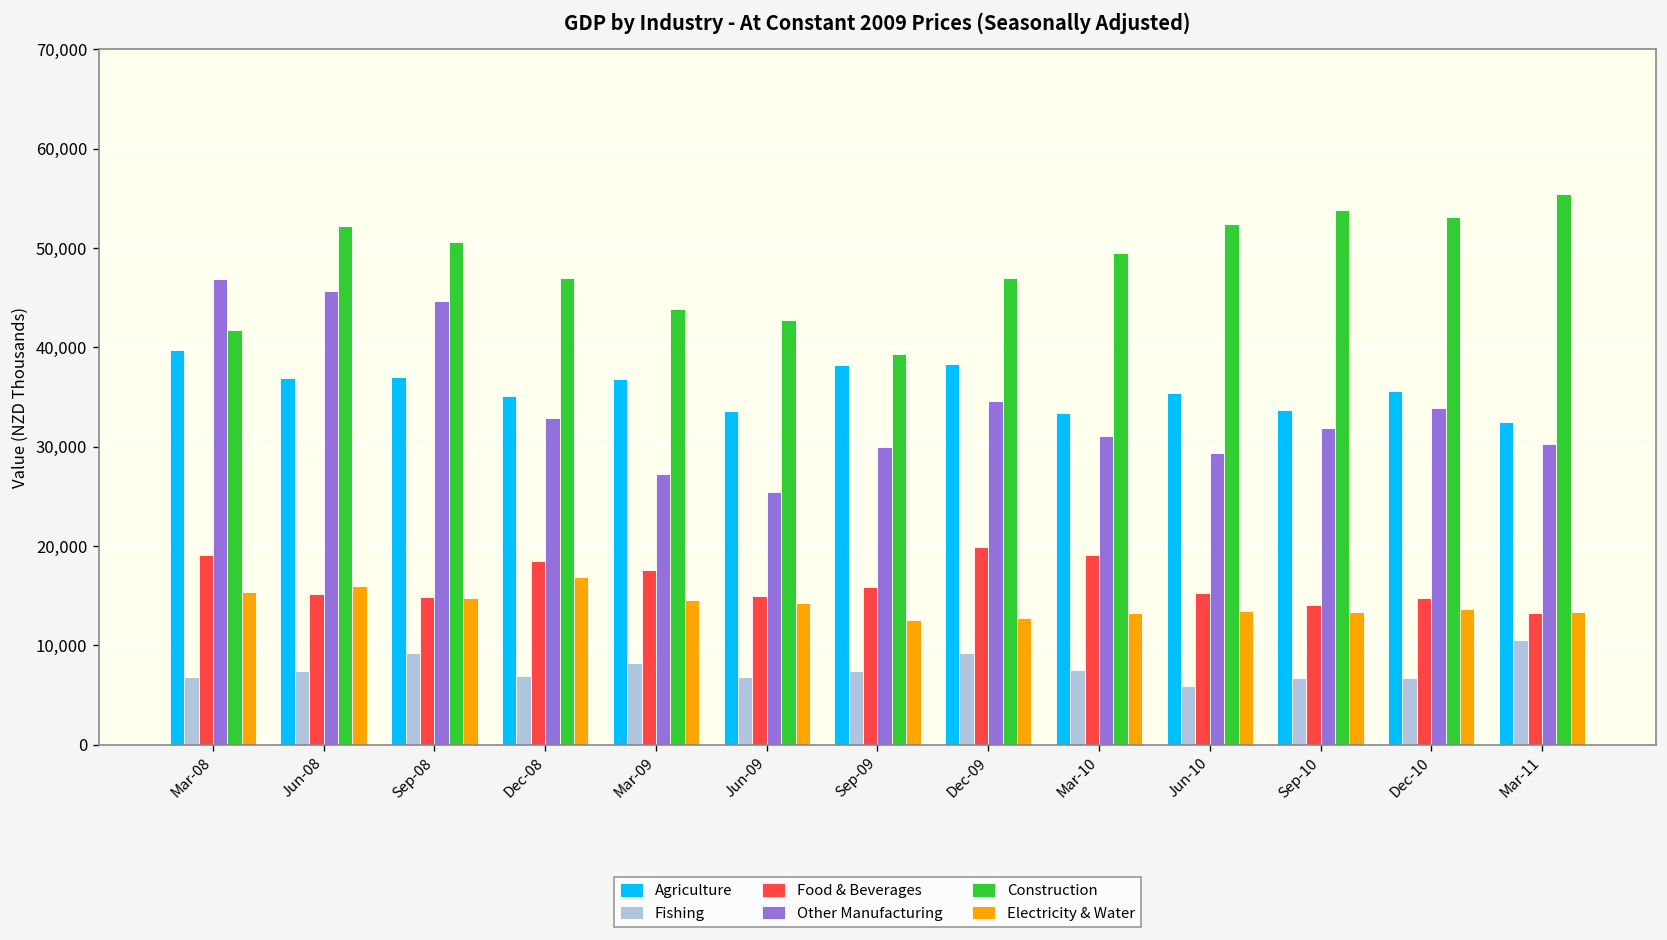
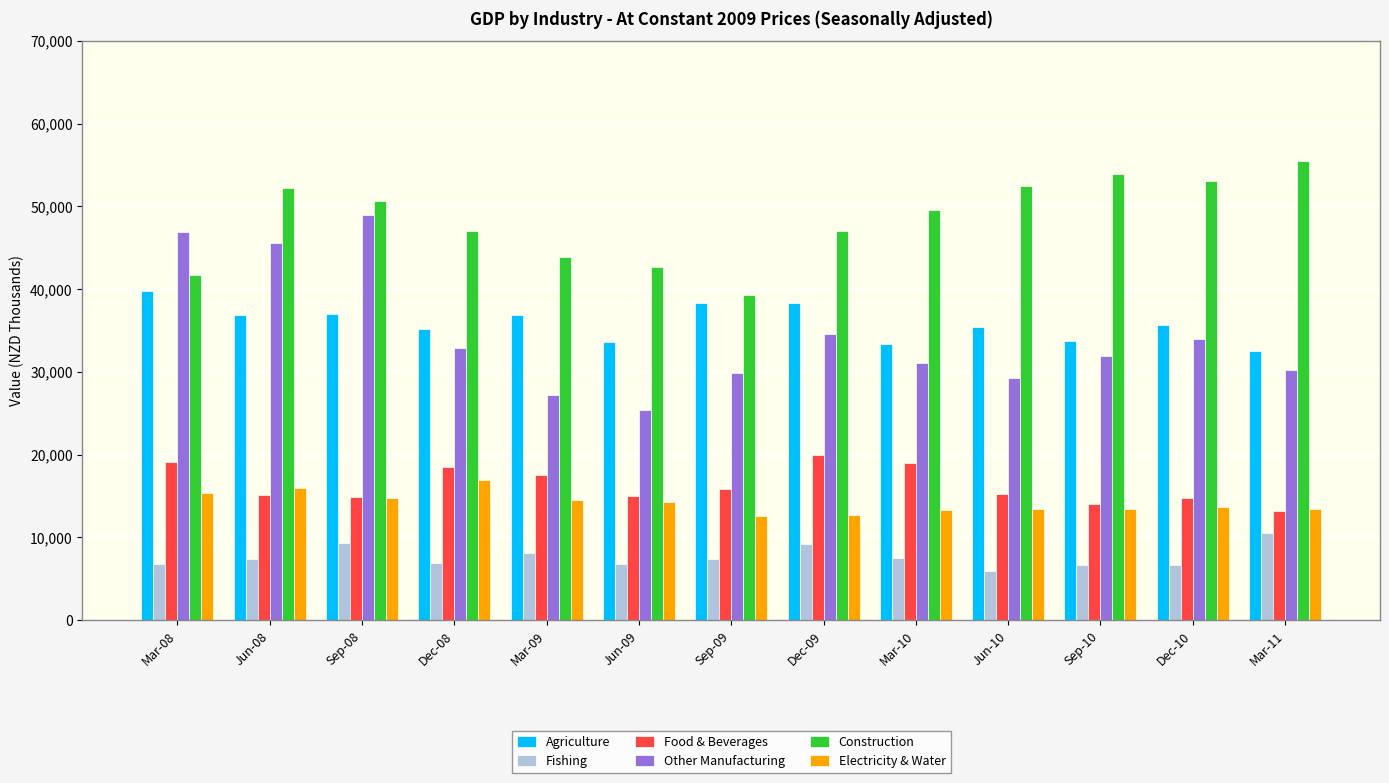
  {
    "Agriculture": {
      "Mar-08": "40,000",
      "Jun-08": "37,000",
      "Sep-08": "37,000",
      "Dec-08": "35,000",
      "Mar-09": "37,000",
      "Jun-09": "34,000",
      "Sep-09": "38,000",
      "Dec-09": "38,000",
      "Mar-10": "33,000",
      "Jun-10": "35,000",
      "Sep-10": "34,000",
      "Dec-10": "36,000",
      "Mar-11": "32,000"
    },
    "Fishing": {
      "Mar-08": "7,000",
      "Jun-08": "7,000",
      "Sep-08": "9,000",
      "Dec-08": "7,000",
      "Mar-09": "8,000",
      "Jun-09": "7,000",
      "Sep-09": "7,000",
      "Dec-09": "9,000",
      "Mar-10": "7,000",
      "Jun-10": "6,000",
      "Sep-10": "7,000",
      "Dec-10": "7,000",
      "Mar-11": "11,000"
    },
    "Food & Beverages": {
      "Mar-08": "19,000",
      "Jun-08": "15,000",
      "Sep-08": "15,000",
      "Dec-08": "18,000",
      "Mar-09": "18,000",
      "Jun-09": "15,000",
      "Sep-09": "16,000",
      "Dec-09": "20,000",
      "Mar-10": "19,000",
      "Jun-10": "15,000",
      "Sep-10": "14,000",
      "Dec-10": "15,000",
      "Mar-11": "13,000"
    },
    "Other Manufacturing": {
      "Mar-08": "47,000",
      "Jun-08": "46,000",
-     "Sep-08": "45,000",
+     "Sep-08": "49,000",
      "Dec-08": "33,000",
      "Mar-09": "27,000",
      "Jun-09": "25,000",
      "Sep-09": "30,000",
      "Dec-09": "35,000",
      "Mar-10": "31,000",
      "Jun-10": "29,000",
      "Sep-10": "32,000",
      "Dec-10": "34,000",
      "Mar-11": "30,000"
    },
    "Construction": {
      "Mar-08": "42,000",
      "Jun-08": "52,000",
      "Sep-08": "51,000",
      "Dec-08": "47,000",
      "Mar-09": "44,000",
      "Jun-09": "43,000",
      "Sep-09": "39,000",
      "Dec-09": "47,000",
      "Mar-10": "50,000",
      "Jun-10": "52,000",
      "Sep-10": "54,000",
      "Dec-10": "53,000",
      "Mar-11": "55,000"
    },
    "Electricity & Water": {
      "Mar-08": "15,000",
      "Jun-08": "16,000",
      "Sep-08": "15,000",
      "Dec-08": "17,000",
      "Mar-09": "15,000",
      "Jun-09": "14,000",
      "Sep-09": "13,000",
      "Dec-09": "13,000",
      "Mar-10": "13,000",
      "Jun-10": "13,000",
      "Sep-10": "13,000",
      "Dec-10": "14,000",
      "Mar-11": "13,000"
    }
  }
